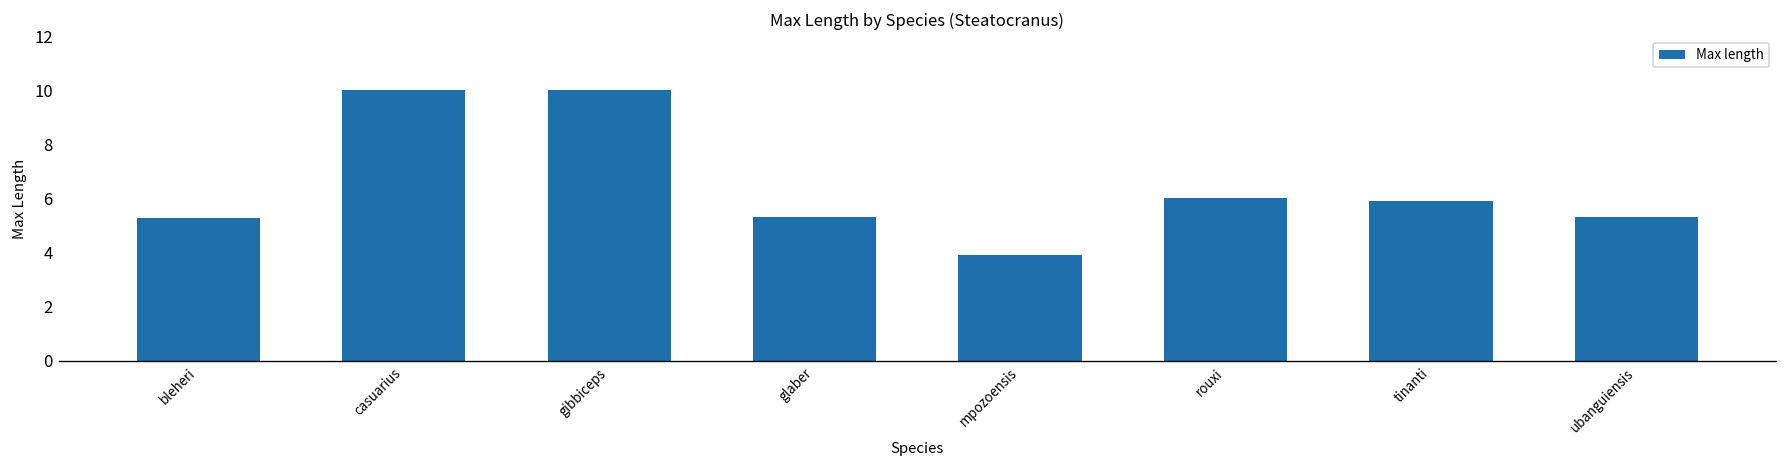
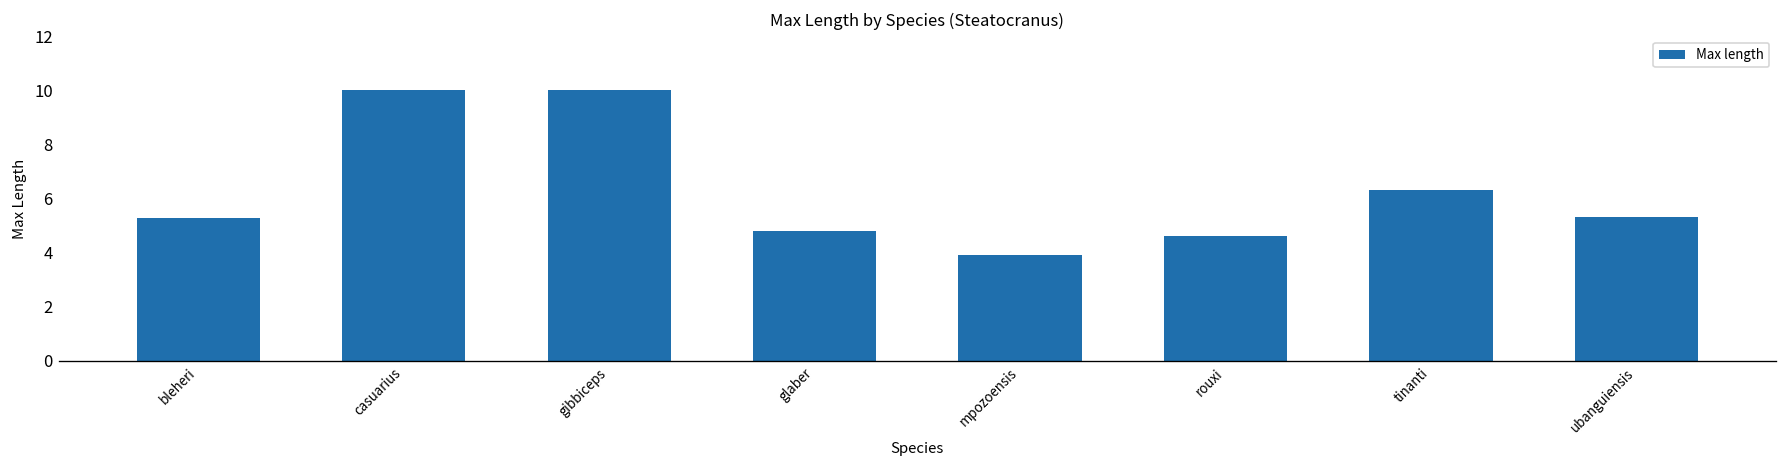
  {
    "bleheri": 5.3,
    "casuarius": 10.0,
    "gibbiceps": 10.0,
-   "glaber": 5.3,
+   "glaber": 4.8,
    "mpozoensis": 3.9,
-   "rouxi": 6.0,
-   "tinanti": 5.9,
+   "rouxi": 4.6,
+   "tinanti": 6.3,
    "ubanguiensis": 5.3
  }
